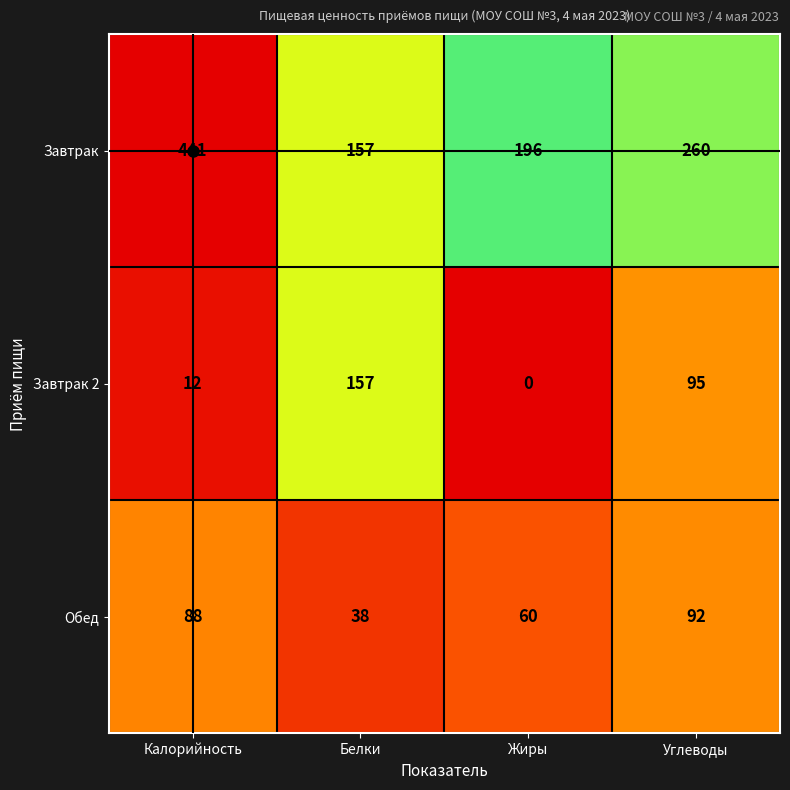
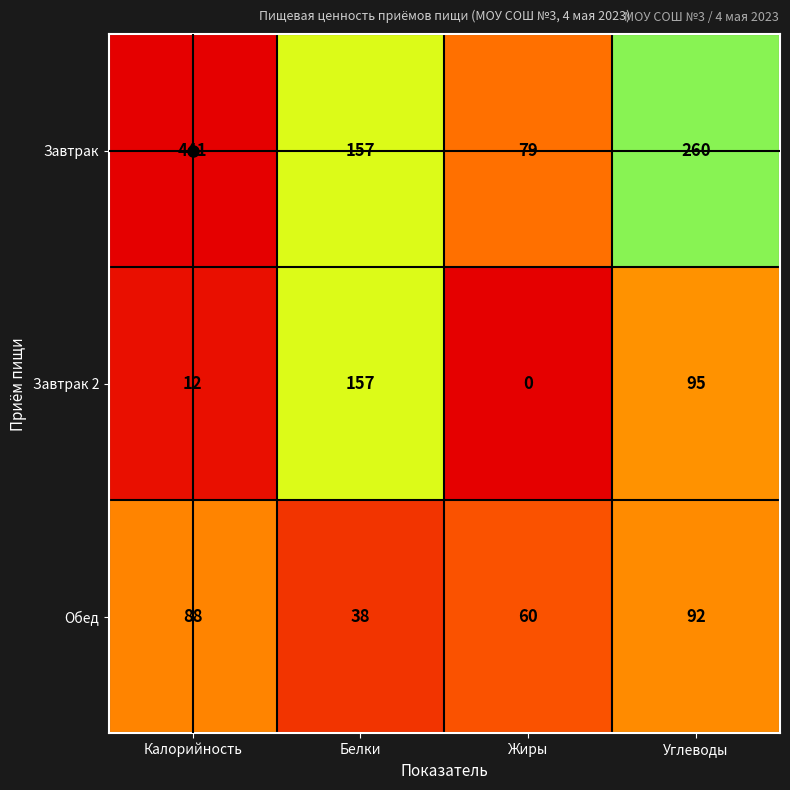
  {
    "Завтрак": {
      "Белки": 157,
-     "Жиры": 196,
+     "Жиры": 79,
      "Углеводы": 260
    },
    "Завтрак 2": {
      "Калорийность": 12,
      "Белки": 157,
      "Жиры": 0,
      "Углеводы": 95
    },
    "Обед": {
      "Калорийность": 88,
      "Белки": 38,
      "Жиры": 60,
      "Углеводы": 92
    }
  }
